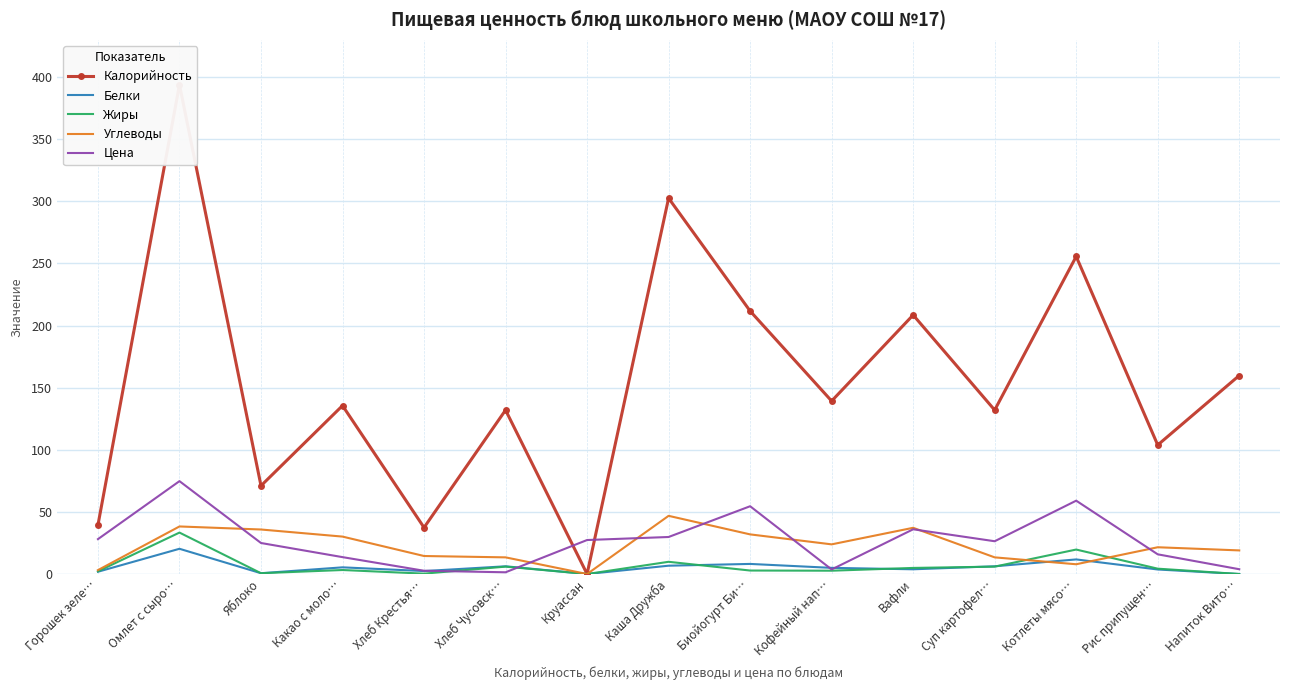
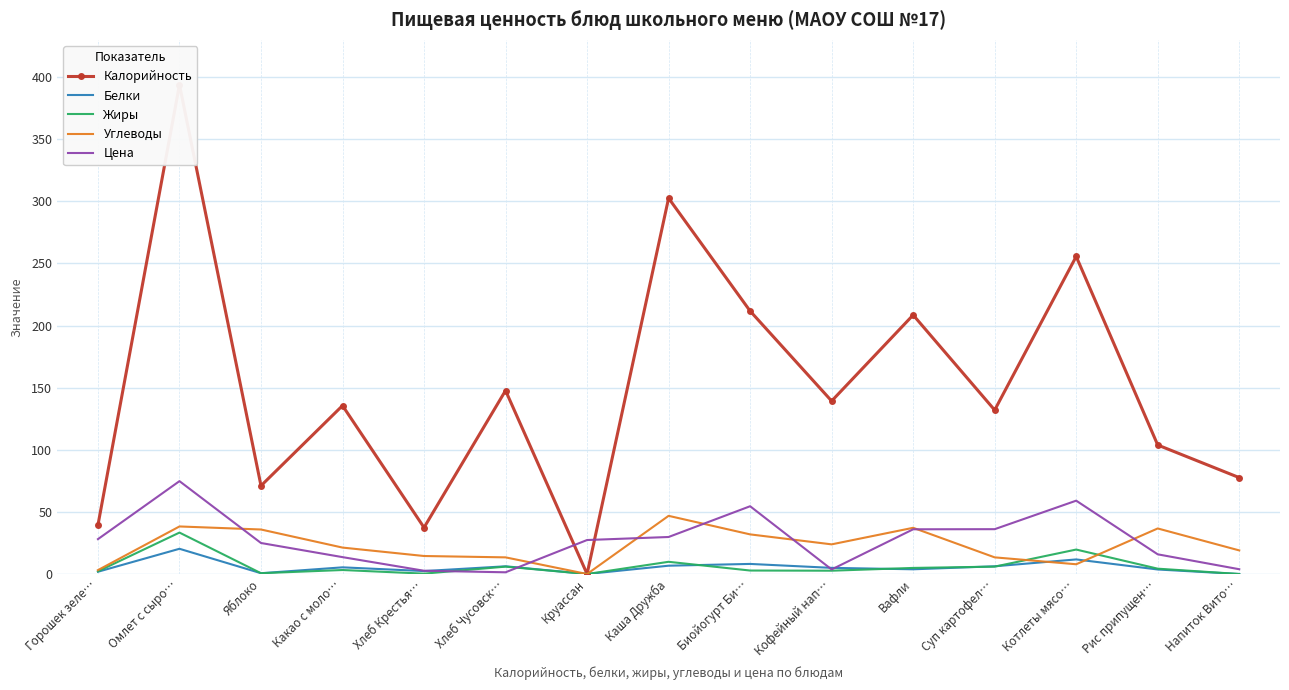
  {
    "Калорийность": {
      "Горошек зеле…": 39,
      "Яблоко": 71,
      "Какао с моло…": 136,
      "Хлеб Крестья…": 37,
-     "Хлеб Чусовск…": 132,
+     "Хлеб Чусовск…": 148,
      "Каша Дружба": 303,
      "Биойогурт Би…": 212,
      "Кофейный нап…": 139,
      "Вафли": 209,
      "Суп картофел…": 132,
      "Котлеты мясо…": 256,
      "Рис припущен…": 104,
-     "Напиток Вито…": 160
+     "Напиток Вито…": 78
    },
    "Белки": {
      "Омлет с сыро…": 20,
      "Какао с моло…": 5,
      "Каша Дружба": 7,
      "Биойогурт Би…": 8,
      "Котлеты мясо…": 12
    },
    "Жиры": {
      "Омлет с сыро…": 33,
      "Какао с моло…": 3,
      "Каша Дружба": 10,
      "Биойогурт Би…": 3,
      "Котлеты мясо…": 20
    },
    "Углеводы": {
      "Омлет с сыро…": 38,
      "Яблоко": 36,
-     "Какао с моло…": 30,
+     "Какао с моло…": 21,
      "Хлеб Крестья…": 14,
      "Хлеб Чусовск…": 13,
      "Каша Дружба": 47,
      "Биойогурт Би…": 32,
      "Кофейный нап…": 24,
      "Суп картофел…": 13,
      "Котлеты мясо…": 8,
-     "Рис припущен…": 22,
+     "Рис припущен…": 37,
      "Напиток Вито…": 19
    },
    "Цена": {
      "Горошек зеле…": 28,
      "Омлет с сыро…": 75,
      "Яблоко": 25,
      "Какао с моло…": 14,
      "Хлеб Чусовск…": 1,
      "Круассан": 27,
      "Каша Дружба": 30,
      "Биойогурт Би…": 55,
-     "Суп картофел…": 26,
+     "Суп картофел…": 36,
      "Котлеты мясо…": 59,
      "Рис припущен…": 16,
      "Напиток Вито…": 4
    }
  }
